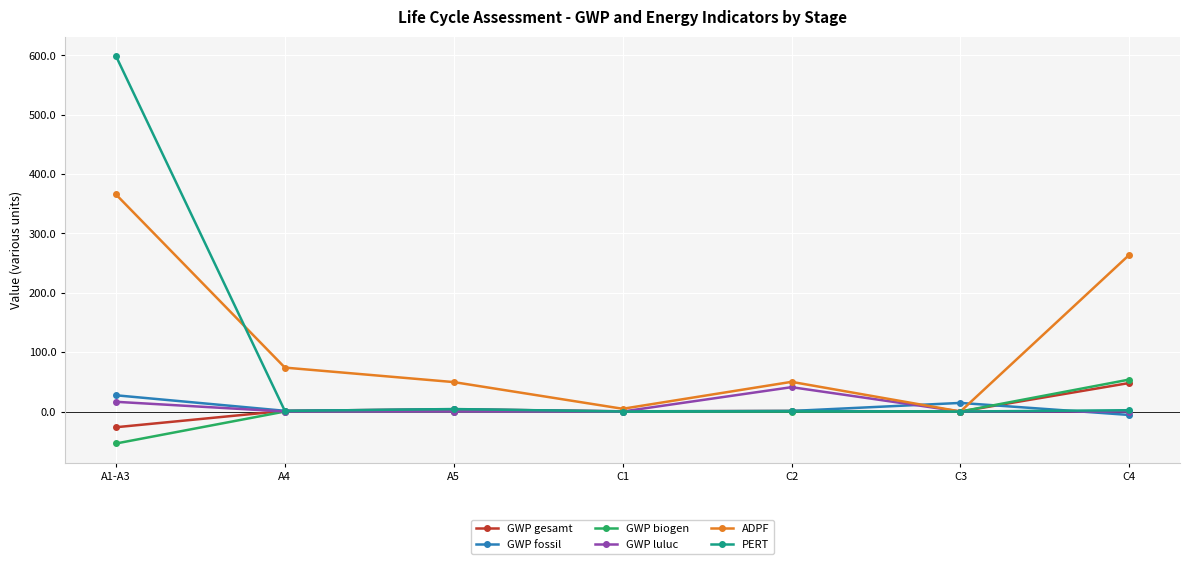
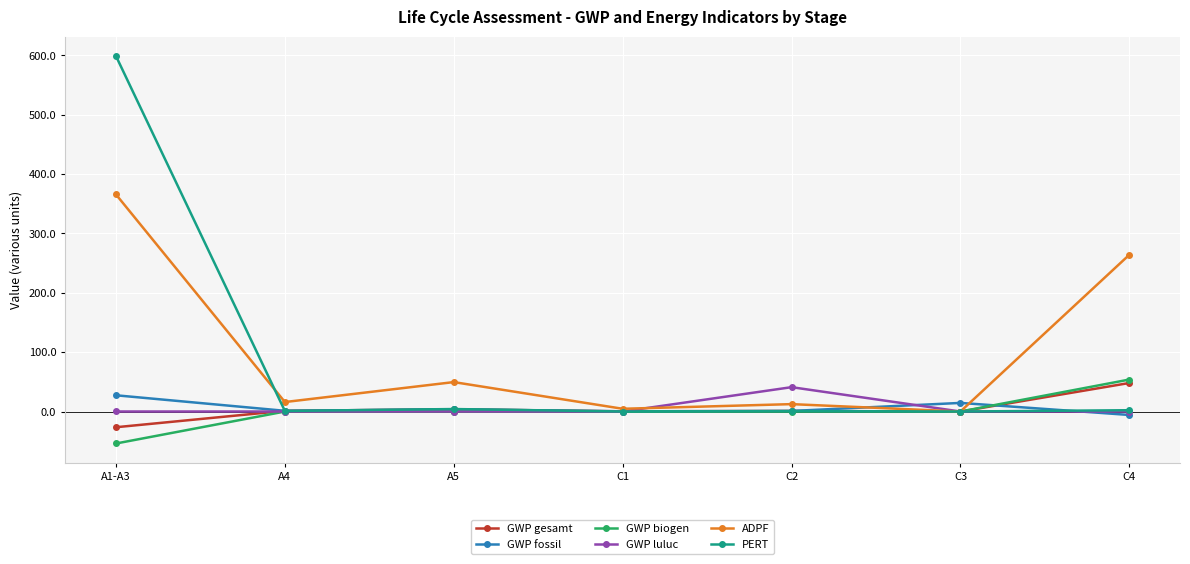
  {
    "GWP gesamt": {
      "A1-A3": -30,
      "C4": 50
    },
    "GWP fossil": {
      "A1-A3": 30,
      "C3": 10,
      "C4": -10
    },
    "GWP luluc": {
-     "A1-A3": 20,
+     "A1-A3": 0,
      "C2": 40
    },
    "ADPF": {
      "A1-A3": 370,
-     "A4": 70,
+     "A4": 20,
      "A5": 50,
      "C1": 0,
-     "C2": 50,
+     "C2": 10,
      "C4": 260
    }
  }
